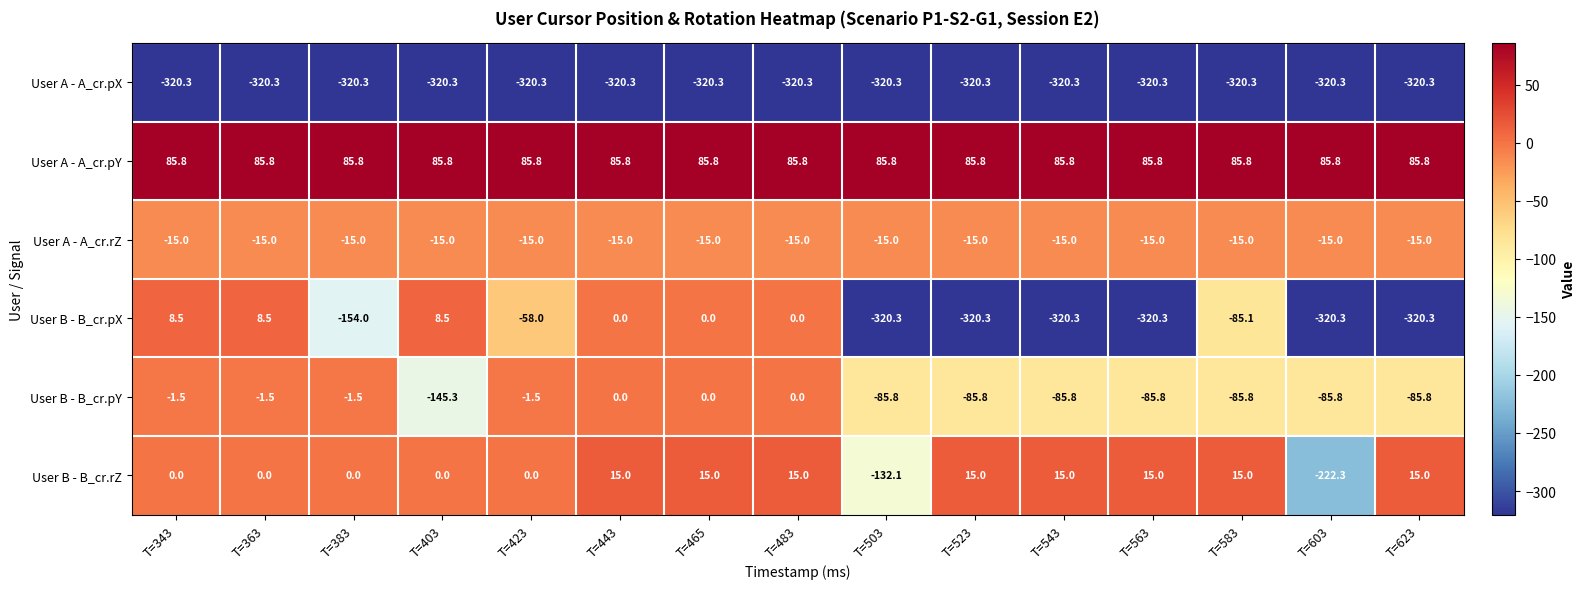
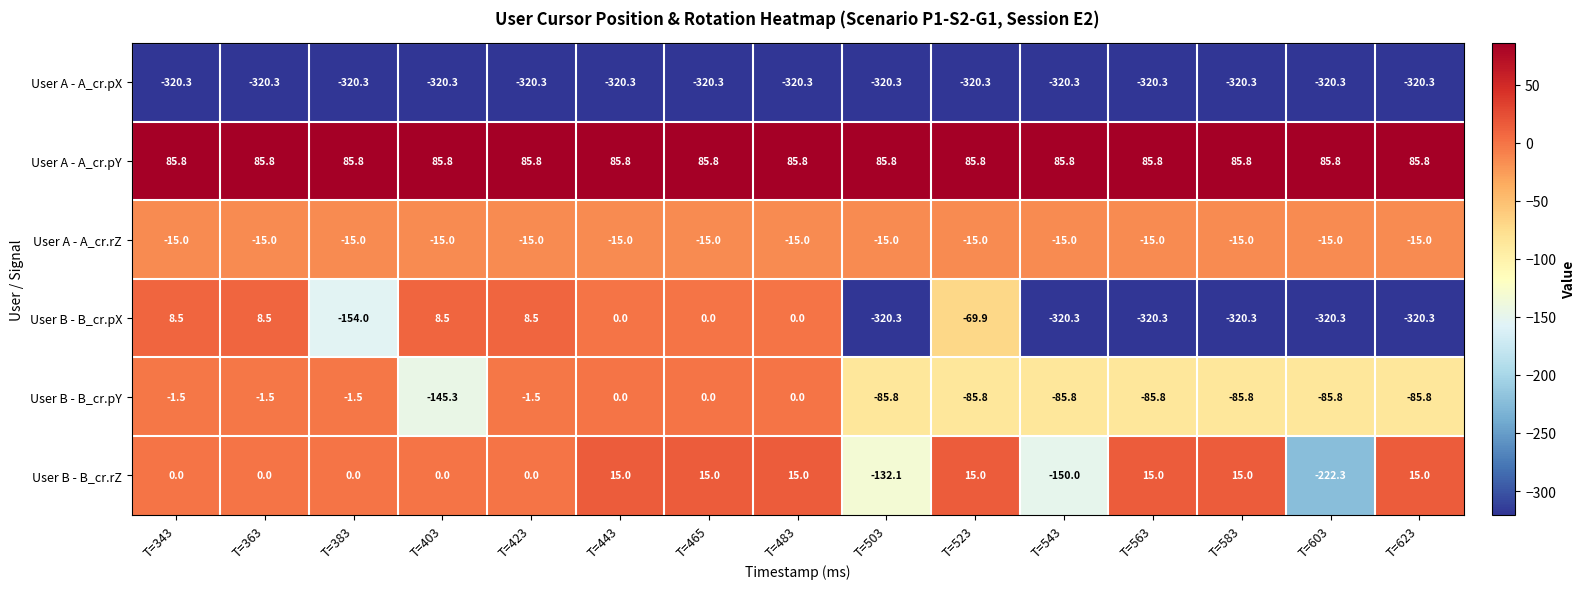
  {
    "User A - A_cr.pX": {
      "T=343": -320.3,
      "T=363": -320.3,
      "T=383": -320.3,
      "T=403": -320.3,
      "T=423": -320.3,
      "T=443": -320.3,
      "T=465": -320.3,
      "T=483": -320.3,
      "T=503": -320.3,
      "T=523": -320.3,
      "T=543": -320.3,
      "T=563": -320.3,
      "T=583": -320.3,
      "T=603": -320.3,
      "T=623": -320.3
    },
    "User A - A_cr.pY": {
      "T=343": 85.8,
      "T=363": 85.8,
      "T=383": 85.8,
      "T=403": 85.8,
      "T=423": 85.8,
      "T=443": 85.8,
      "T=465": 85.8,
      "T=483": 85.8,
      "T=503": 85.8,
      "T=523": 85.8,
      "T=543": 85.8,
      "T=563": 85.8,
      "T=583": 85.8,
      "T=603": 85.8,
      "T=623": 85.8
    },
    "User A - A_cr.rZ": {
      "T=343": -15.0,
      "T=363": -15.0,
      "T=383": -15.0,
      "T=403": -15.0,
      "T=423": -15.0,
      "T=443": -15.0,
      "T=465": -15.0,
      "T=483": -15.0,
      "T=503": -15.0,
      "T=523": -15.0,
      "T=543": -15.0,
      "T=563": -15.0,
      "T=583": -15.0,
      "T=603": -15.0,
      "T=623": -15.0
    },
    "User B - B_cr.pX": {
      "T=343": 8.5,
      "T=363": 8.5,
      "T=383": -154.0,
      "T=403": 8.5,
-     "T=423": -58.0,
+     "T=423": 8.5,
      "T=443": 0.0,
      "T=465": 0.0,
      "T=483": 0.0,
      "T=503": -320.3,
-     "T=523": -320.3,
+     "T=523": -69.9,
      "T=543": -320.3,
      "T=563": -320.3,
-     "T=583": -85.1,
+     "T=583": -320.3,
      "T=603": -320.3,
      "T=623": -320.3
    },
    "User B - B_cr.pY": {
      "T=343": -1.5,
      "T=363": -1.5,
      "T=383": -1.5,
      "T=403": -145.3,
      "T=423": -1.5,
      "T=443": 0.0,
      "T=465": 0.0,
      "T=483": 0.0,
      "T=503": -85.8,
      "T=523": -85.8,
      "T=543": -85.8,
      "T=563": -85.8,
      "T=583": -85.8,
      "T=603": -85.8,
      "T=623": -85.8
    },
    "User B - B_cr.rZ": {
      "T=343": 0.0,
      "T=363": 0.0,
      "T=383": 0.0,
      "T=403": 0.0,
      "T=423": 0.0,
      "T=443": 15.0,
      "T=465": 15.0,
      "T=483": 15.0,
      "T=503": -132.1,
      "T=523": 15.0,
-     "T=543": 15.0,
+     "T=543": -150.0,
      "T=563": 15.0,
      "T=583": 15.0,
      "T=603": -222.3,
      "T=623": 15.0
    }
  }
